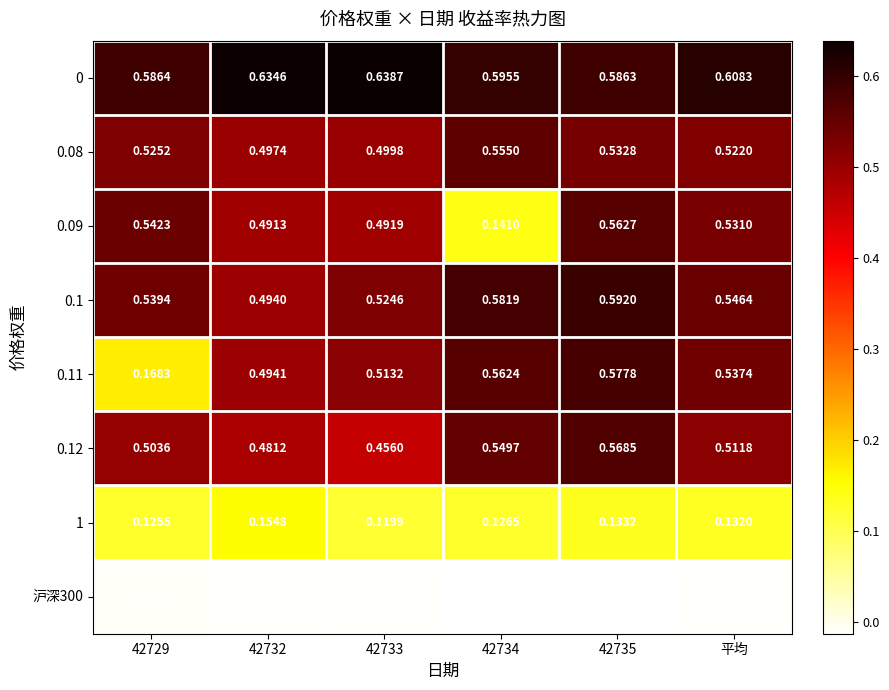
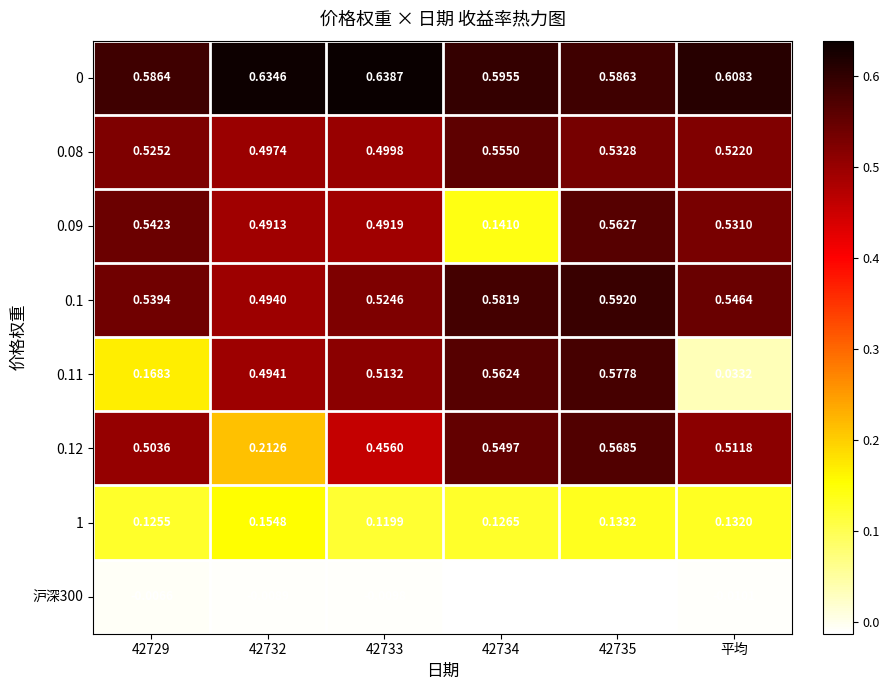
  {
    "0": {
      "42729": 0.5864,
      "42732": 0.6346,
      "42733": 0.6387,
      "42734": 0.5955,
      "42735": 0.5863,
      "平均": 0.6083
    },
    "0.08": {
      "42729": 0.5252,
      "42732": 0.4974,
      "42733": 0.4998,
      "42734": 0.5550,
      "42735": 0.5328,
      "平均": 0.5220
    },
    "0.09": {
      "42729": 0.5423,
      "42732": 0.4913,
      "42733": 0.4919,
      "42734": 0.1410,
      "42735": 0.5627,
      "平均": 0.5310
    },
    "0.1": {
      "42729": 0.5394,
      "42732": 0.4940,
      "42733": 0.5246,
      "42734": 0.5819,
      "42735": 0.5920,
      "平均": 0.5464
    },
    "0.11": {
      "42729": 0.1683,
      "42732": 0.4941,
      "42733": 0.5132,
      "42734": 0.5624,
      "42735": 0.5778,
-     "平均": 0.5374
+     "平均": 0.0332
    },
    "0.12": {
      "42729": 0.5036,
-     "42732": 0.4812,
+     "42732": 0.2126,
      "42733": 0.4560,
      "42734": 0.5497,
      "42735": 0.5685,
      "平均": 0.5118
    },
    "1": {
      "42729": 0.1255,
      "42732": 0.1548,
      "42733": 0.1199,
      "42734": 0.1265,
      "42735": 0.1332,
      "平均": 0.1320
    }
  }
